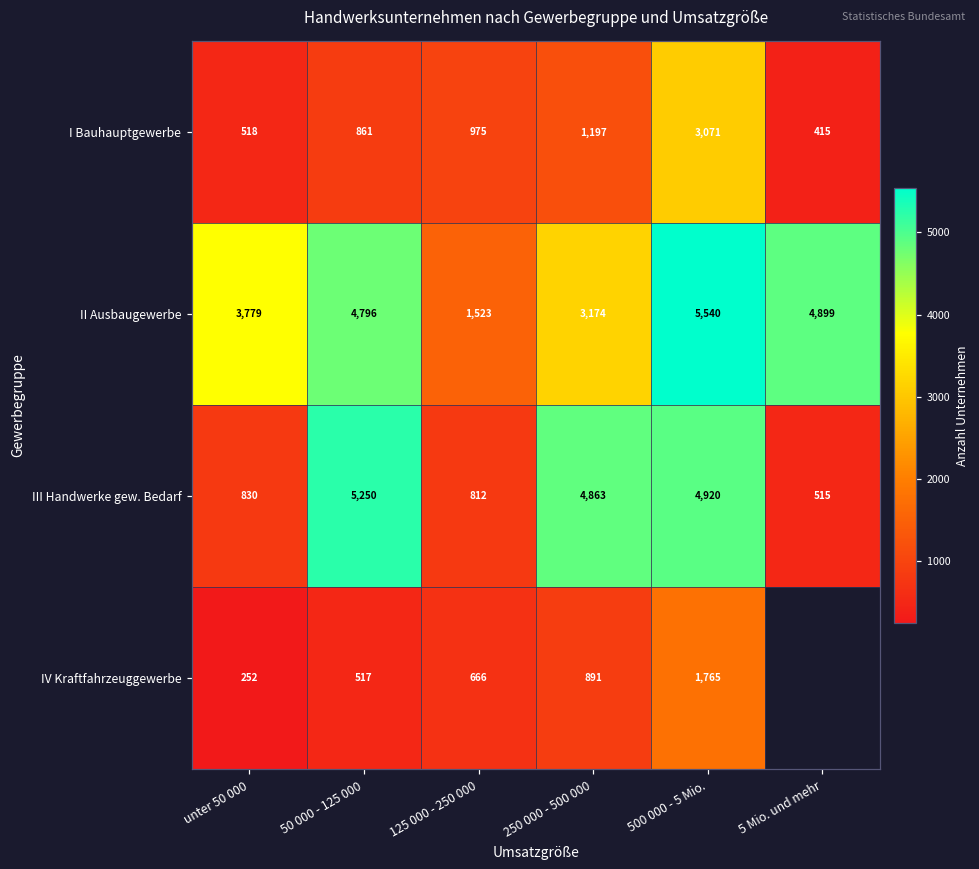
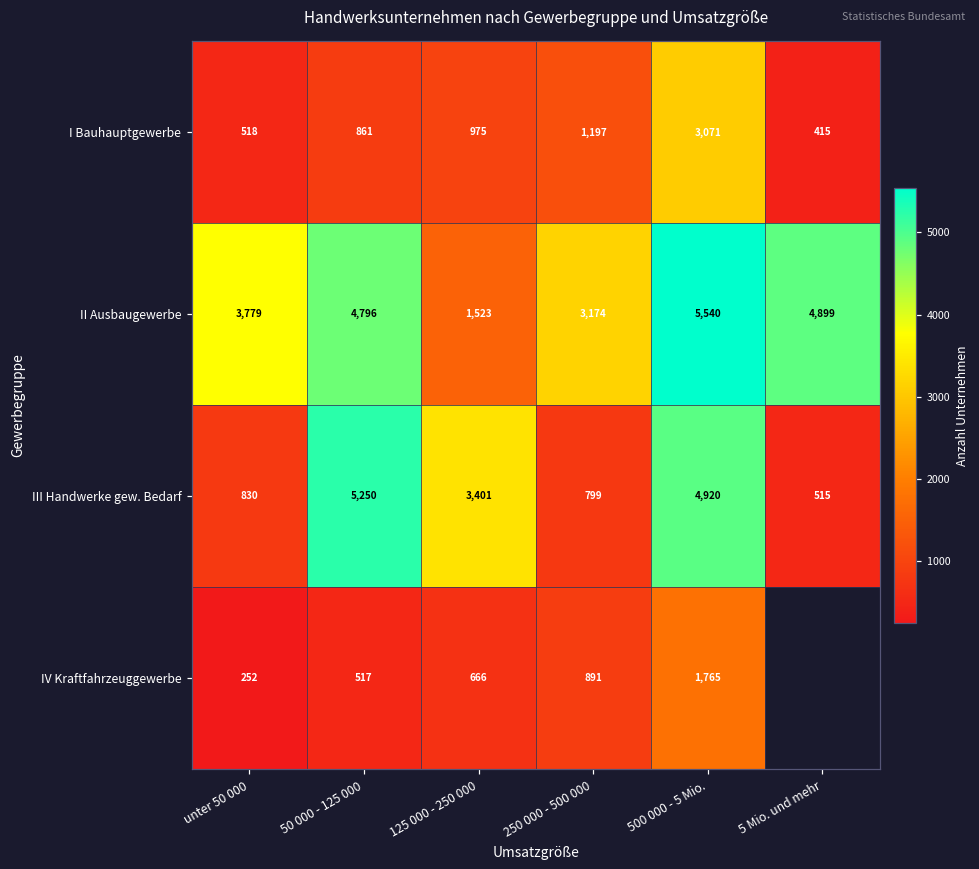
  {
    "I Bauhauptgewerbe": {
      "unter 50 000": "518",
      "50 000 - 125 000": "861",
      "125 000 - 250 000": "975",
      "250 000 - 500 000": "1,197",
      "500 000 - 5 Mio.": "3,071",
      "5 Mio. und mehr": "415"
    },
    "II Ausbaugewerbe": {
      "unter 50 000": "3,779",
      "50 000 - 125 000": "4,796",
      "125 000 - 250 000": "1,523",
      "250 000 - 500 000": "3,174",
      "500 000 - 5 Mio.": "5,540",
      "5 Mio. und mehr": "4,899"
    },
    "III Handwerke gew. Bedarf": {
      "unter 50 000": "830",
      "50 000 - 125 000": "5,250",
-     "125 000 - 250 000": "812",
-     "250 000 - 500 000": "4,863",
+     "125 000 - 250 000": "3,401",
+     "250 000 - 500 000": "799",
      "500 000 - 5 Mio.": "4,920",
      "5 Mio. und mehr": "515"
    },
    "IV Kraftfahrzeuggewerbe": {
      "unter 50 000": "252",
      "50 000 - 125 000": "517",
      "125 000 - 250 000": "666",
      "250 000 - 500 000": "891",
      "500 000 - 5 Mio.": "1,765"
    }
  }
